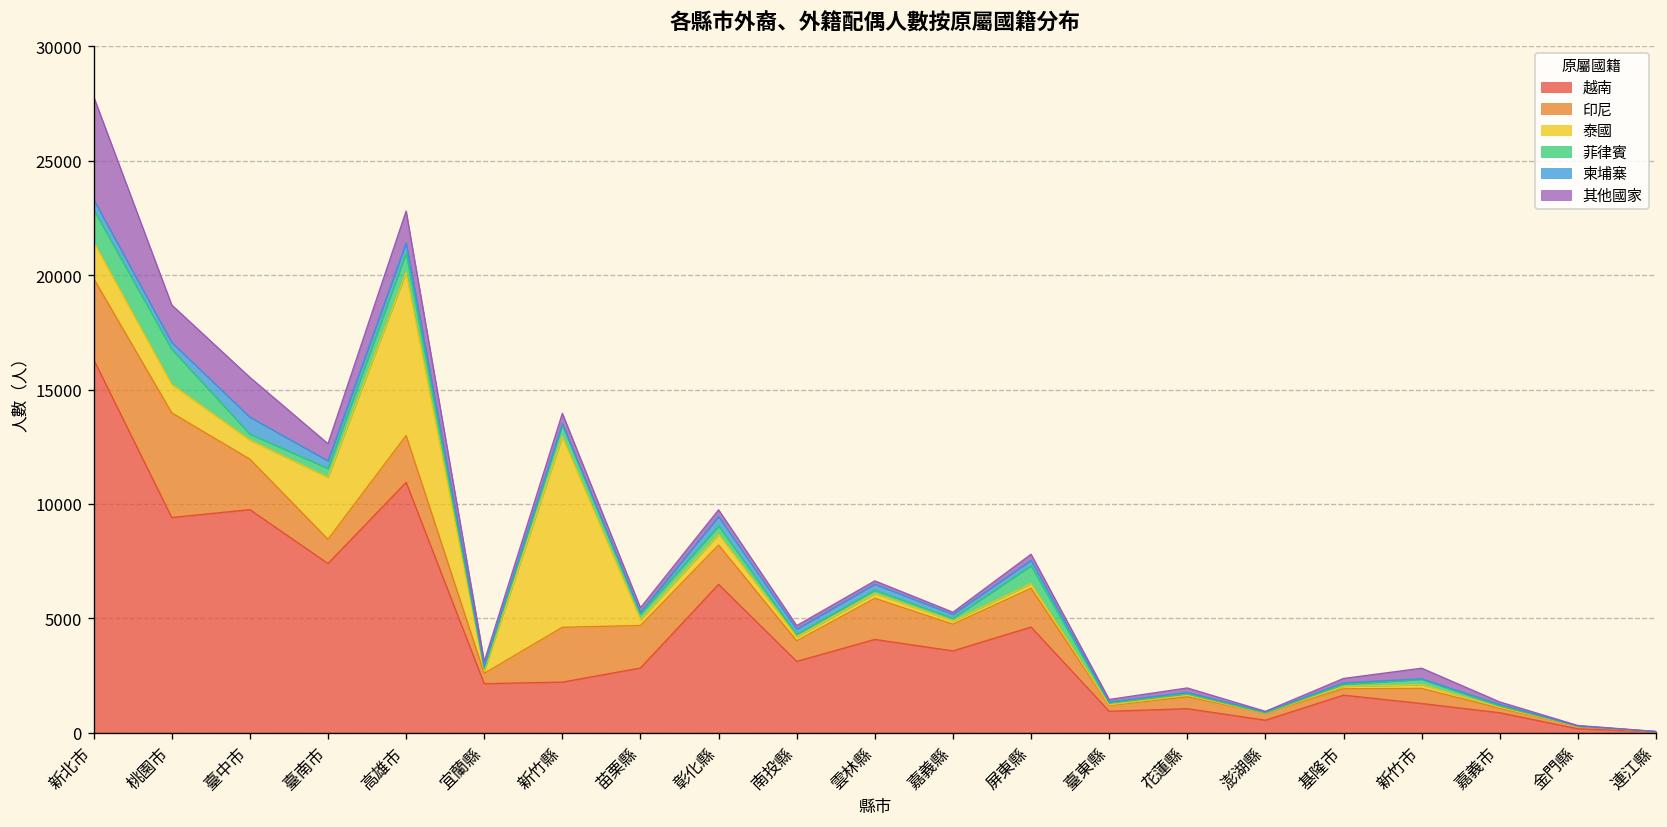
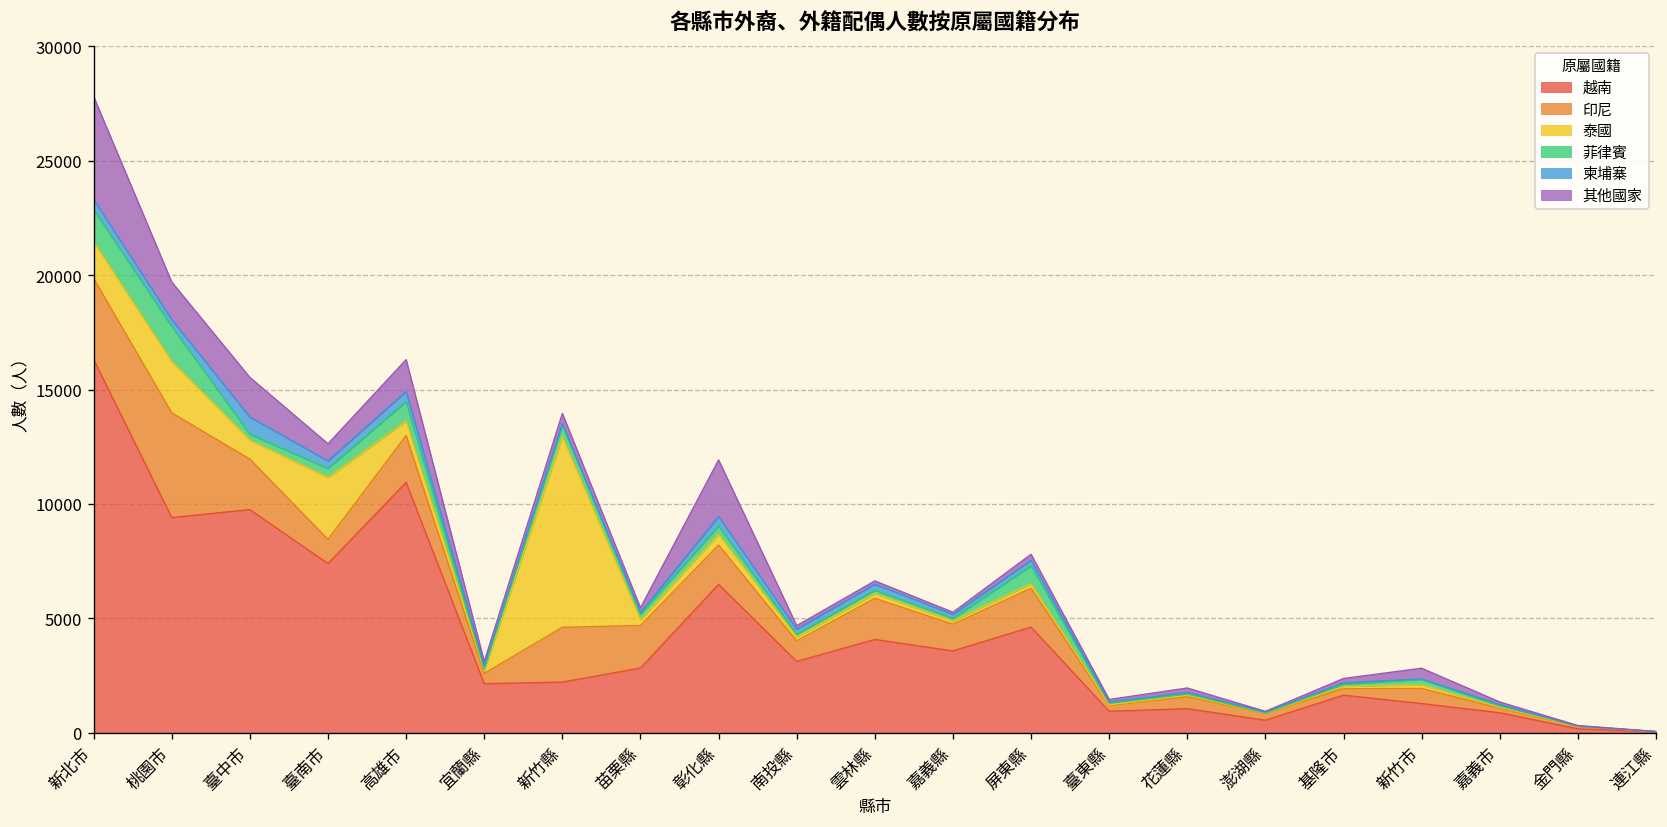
  {
    "泰國": {
      "新北市": 1600,
-     "桃園市": 1200,
+     "桃園市": 2200,
      "臺中市": 800,
      "臺南市": 2700,
-     "高雄市": 7100,
+     "高雄市": 600,
      "新竹縣": 8300,
      "苗栗縣": 300,
      "彰化縣": 500,
      "雲林縣": 200,
      "屏東縣": 200,
      "新竹市": 200
    },
    "菲律賓": {
      "新北市": 1400,
      "桃園市": 1500,
      "臺中市": 300,
      "臺南市": 400,
      "高雄市": 900,
      "彰化縣": 400,
      "雲林縣": 200,
      "屏東縣": 800
    },
    "柬埔寨": {
      "新北市": 400,
      "桃園市": 300,
      "臺中市": 700,
      "臺南市": 300,
      "高雄市": 400,
      "彰化縣": 400,
      "南投縣": 200,
      "雲林縣": 300,
      "屏東縣": 200
    },
    "其他國家": {
      "新北市": 4500,
      "桃園市": 1600,
      "臺中市": 1700,
      "臺南市": 800,
      "高雄市": 1400,
      "宜蘭縣": 200,
      "新竹縣": 400,
      "苗栗縣": 200,
-     "彰化縣": 300,
+     "彰化縣": 2500,
      "南投縣": 200,
      "雲林縣": 100,
      "屏東縣": 300,
      "花蓮縣": 200,
      "基隆市": 200,
      "新竹市": 500
    }
  }
